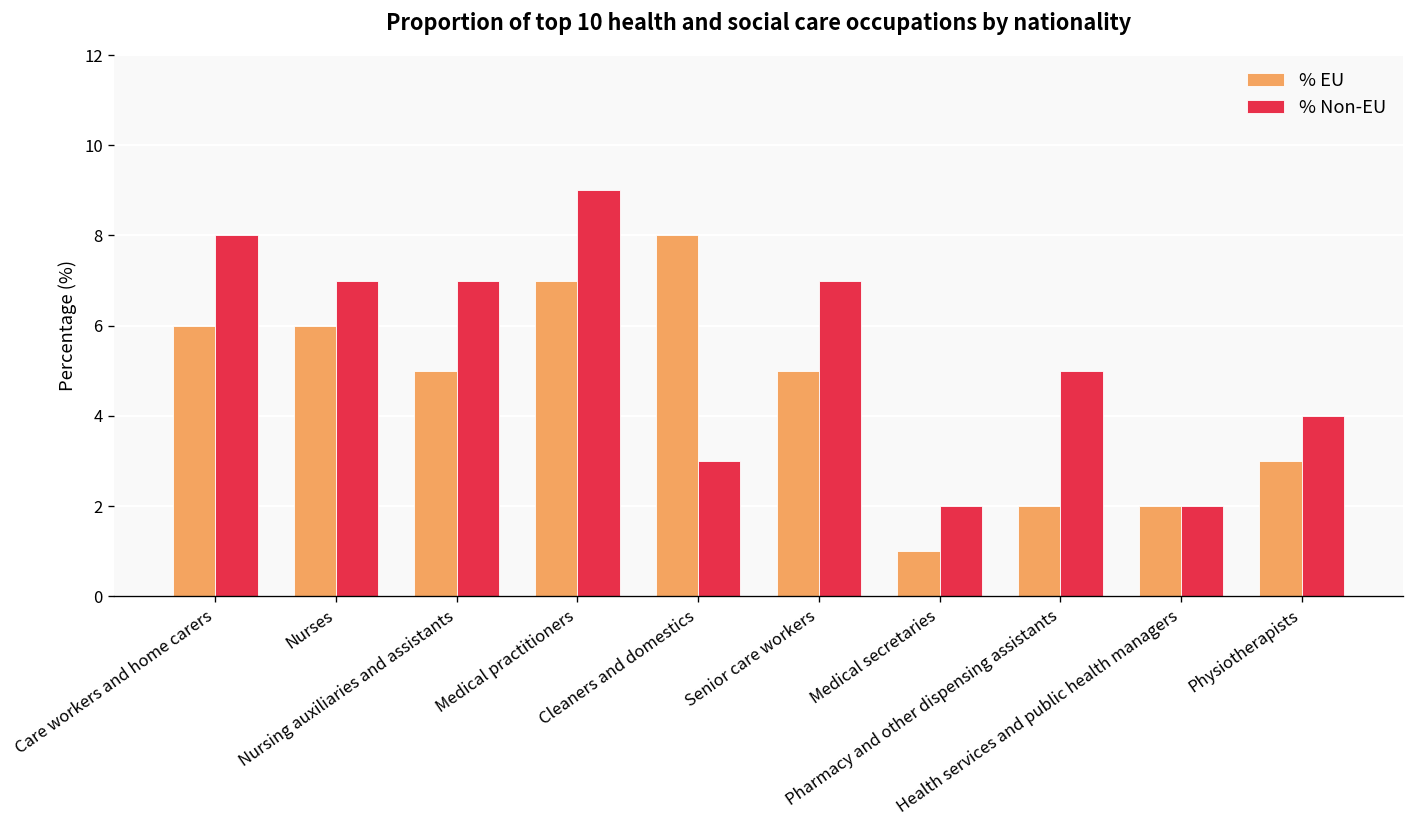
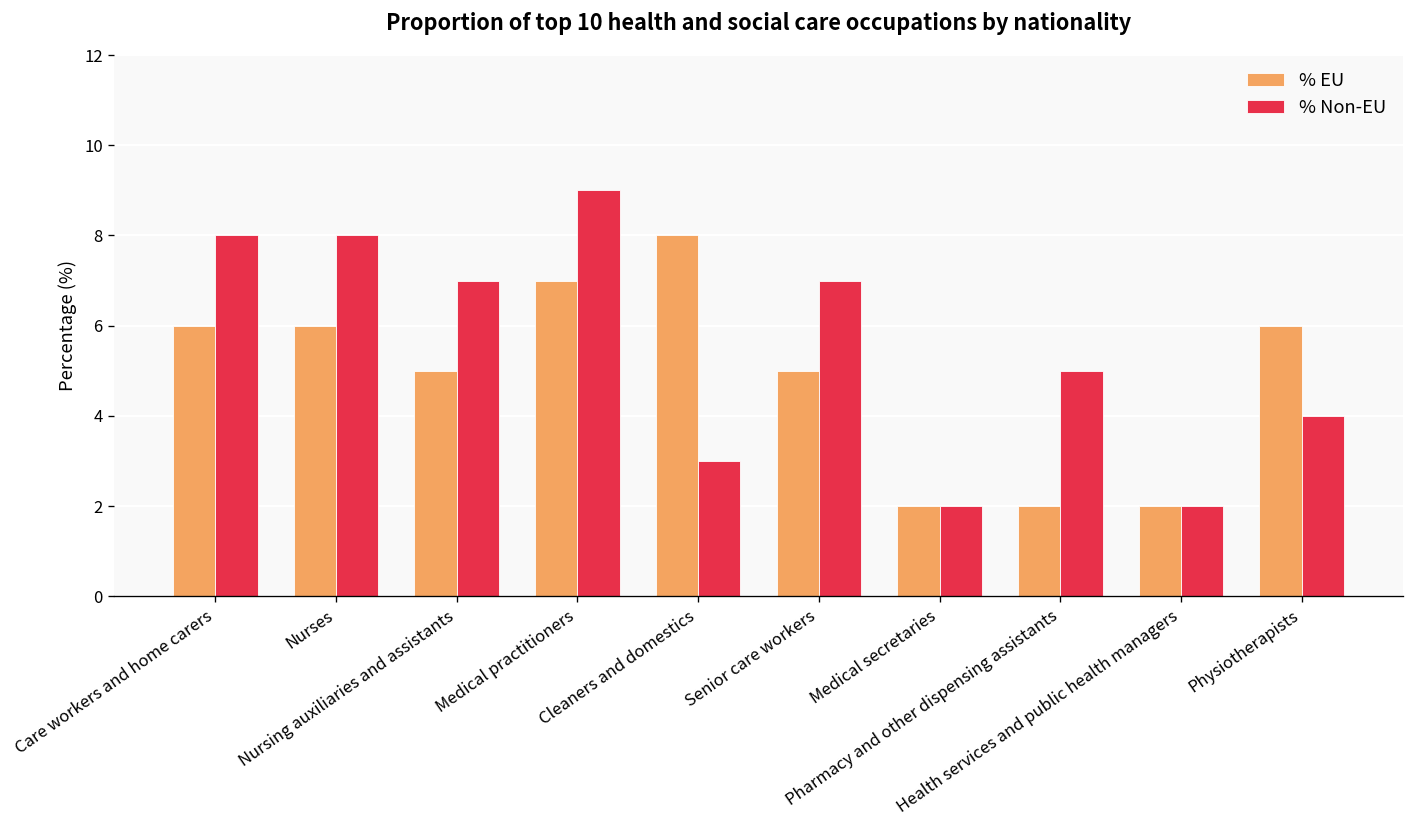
  {
    "% EU": {
      "Care workers and home carers": 6,
      "Nurses": 6,
      "Nursing auxiliaries and assistants": 5,
      "Medical practitioners": 7,
      "Cleaners and domestics": 8,
      "Senior care workers": 5,
-     "Medical secretaries": 1,
+     "Medical secretaries": 2,
      "Pharmacy and other dispensing assistants": 2,
      "Health services and public health managers": 2,
-     "Physiotherapists": 3
+     "Physiotherapists": 6
    },
    "% Non-EU": {
      "Care workers and home carers": 8,
-     "Nurses": 7,
+     "Nurses": 8,
      "Nursing auxiliaries and assistants": 7,
      "Medical practitioners": 9,
      "Cleaners and domestics": 3,
      "Senior care workers": 7,
      "Medical secretaries": 2,
      "Pharmacy and other dispensing assistants": 5,
      "Health services and public health managers": 2,
      "Physiotherapists": 4
    }
  }
